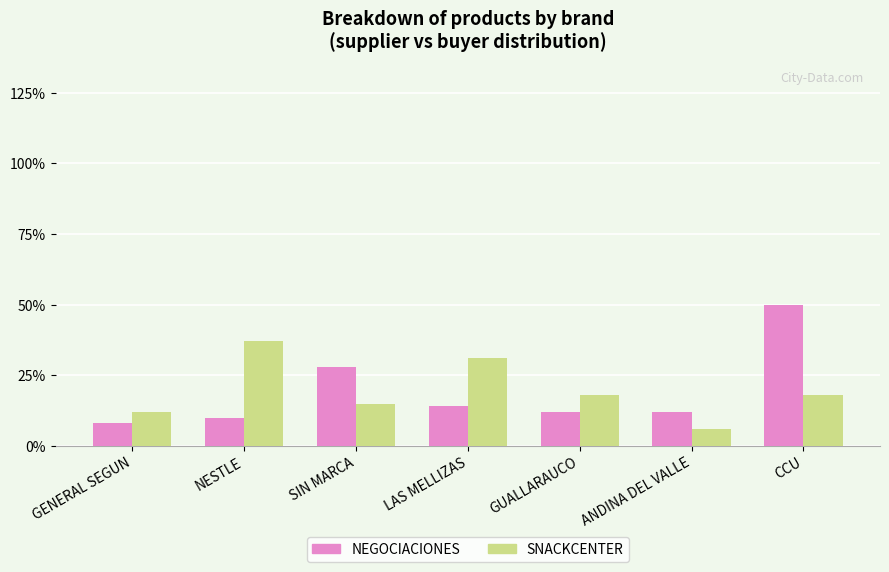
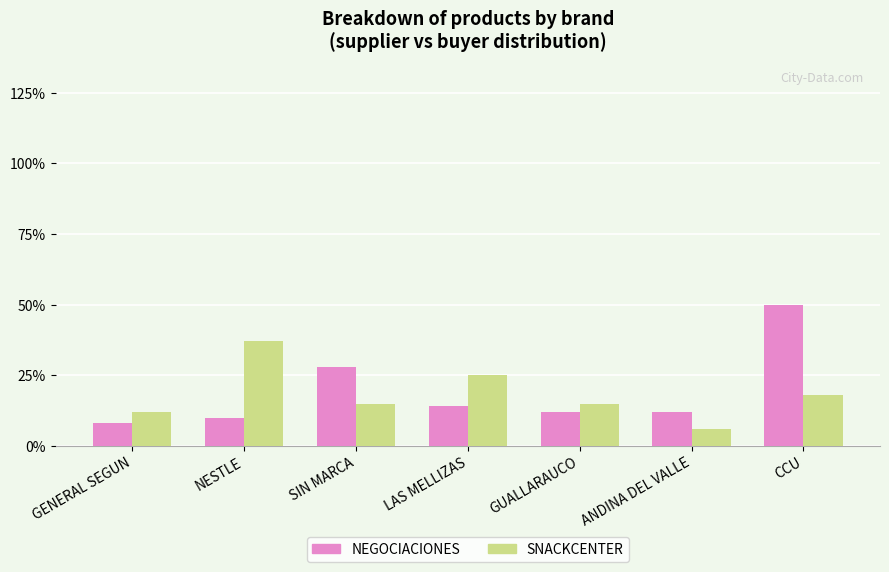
  {
    "NEGOCIACIONES": {
      "GENERAL SEGUN": "8%",
      "NESTLE": "10%",
      "SIN MARCA": "28%",
      "LAS MELLIZAS": "14%",
      "GUALLARAUCO": "12%",
      "ANDINA DEL VALLE": "12%",
      "CCU": "50%"
    },
    "SNACKCENTER": {
      "GENERAL SEGUN": "12%",
      "NESTLE": "37%",
      "SIN MARCA": "15%",
-     "LAS MELLIZAS": "31%",
-     "GUALLARAUCO": "18%",
+     "LAS MELLIZAS": "25%",
+     "GUALLARAUCO": "15%",
      "ANDINA DEL VALLE": "6%",
      "CCU": "18%"
    }
  }
